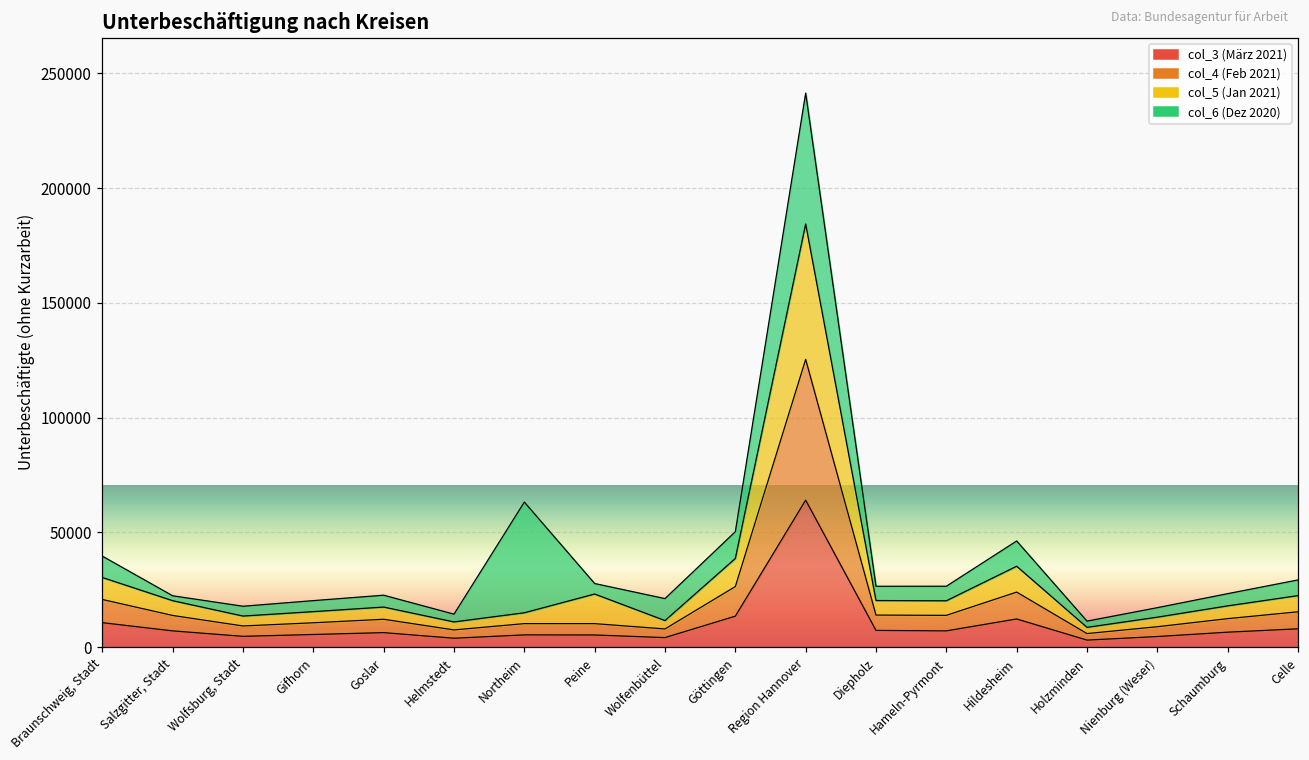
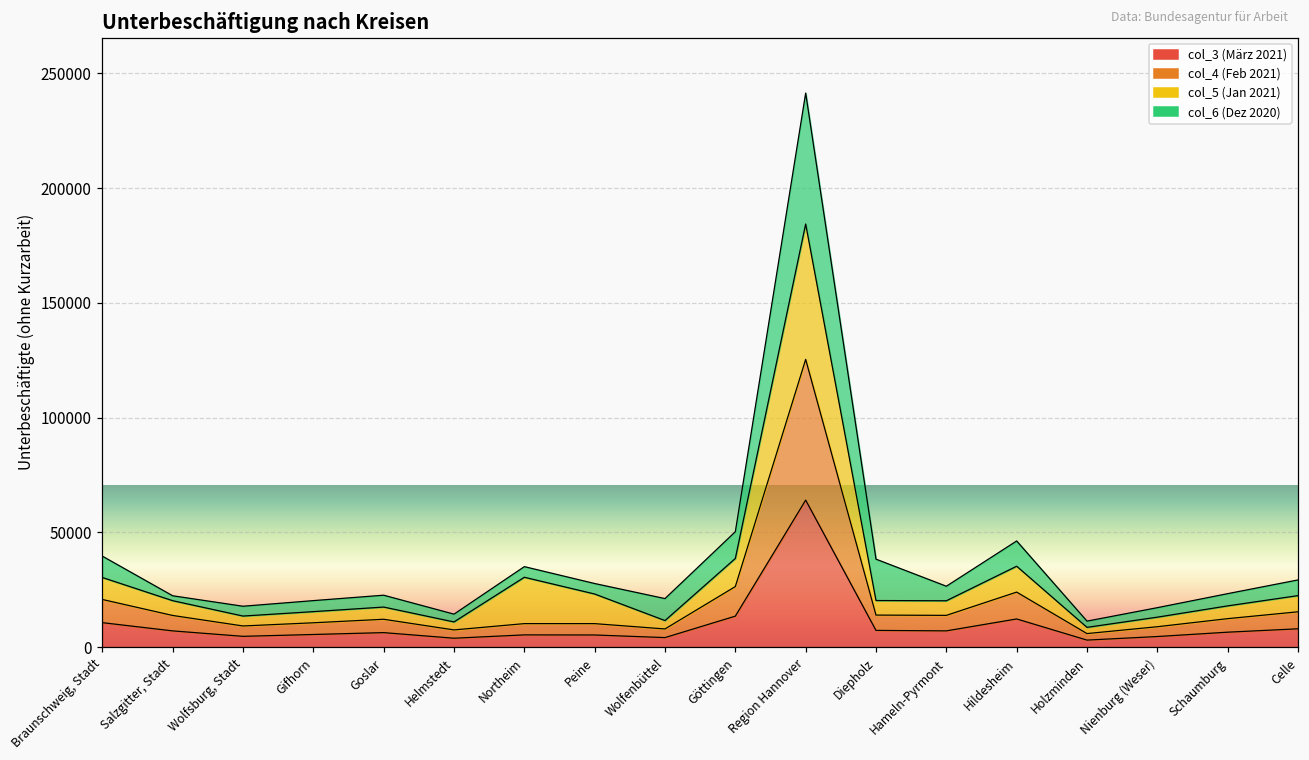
  {
    "col_5 (Jan 2021)": {
      "Braunschweig, Stadt": 10000,
      "Salzgitter, Stadt": 6000,
      "Wolfsburg, Stadt": 4000,
      "Gifhorn": 5000,
      "Goslar": 5000,
      "Helmstedt": 3000,
-     "Northeim": 5000,
+     "Northeim": 20000,
      "Peine": 13000,
      "Wolfenbüttel": 4000,
      "Göttingen": 12000,
      "Region Hannover": 59000,
      "Diepholz": 6000,
      "Hameln-Pyrmont": 6000,
      "Hildesheim": 11000,
      "Holzminden": 3000,
      "Nienburg (Weser)": 4000,
      "Schaumburg": 6000,
      "Celle": 7000
    },
    "col_6 (Dez 2020)": {
      "Braunschweig, Stadt": 9000,
      "Salzgitter, Stadt": 2000,
      "Wolfsburg, Stadt": 4000,
      "Gifhorn": 5000,
      "Goslar": 5000,
      "Helmstedt": 3000,
-     "Northeim": 48000,
+     "Northeim": 5000,
      "Peine": 5000,
      "Wolfenbüttel": 10000,
      "Göttingen": 12000,
      "Region Hannover": 57000,
-     "Diepholz": 6000,
+     "Diepholz": 18000,
      "Hameln-Pyrmont": 6000,
      "Hildesheim": 11000,
      "Holzminden": 3000,
      "Nienburg (Weser)": 4000,
      "Schaumburg": 5000,
      "Celle": 7000
    }
  }
